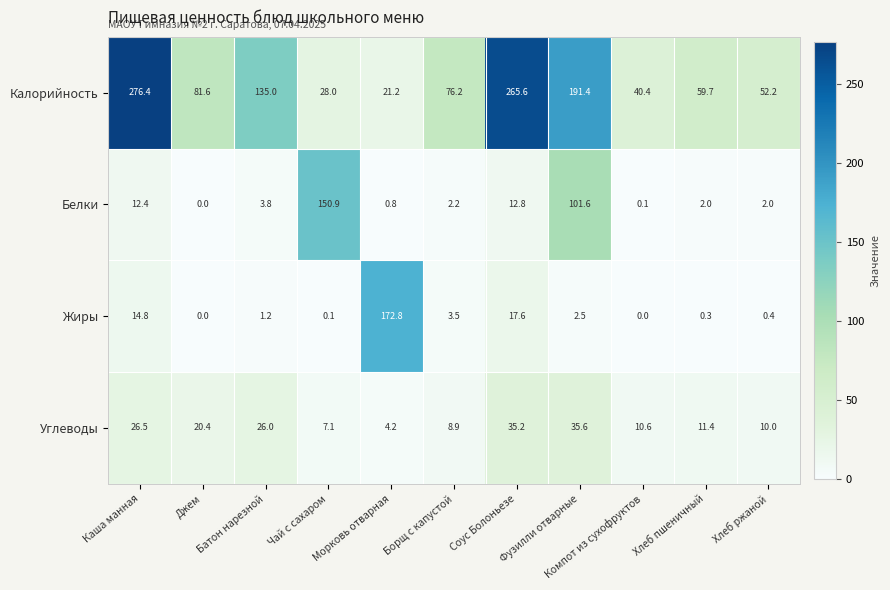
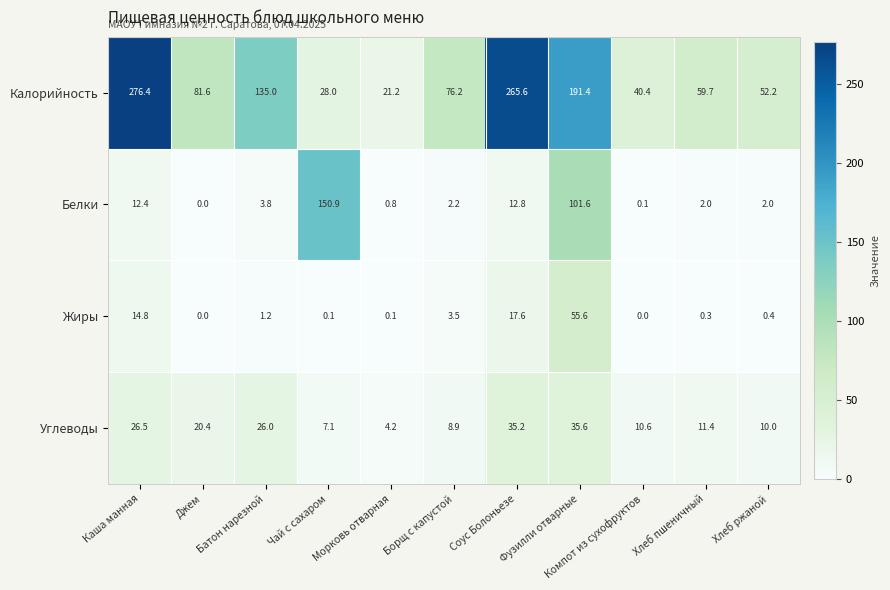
  {
    "Калорийность": {
      "Каша манная": 276.4,
      "Джем": 81.6,
      "Батон нарезной": 135.0,
      "Чай с сахаром": 28.0,
      "Морковь отварная": 21.2,
      "Борщ с капустой": 76.2,
      "Соус Болоньезе": 265.6,
      "Фузилли отварные": 191.4,
      "Компот из сухофруктов": 40.4,
      "Хлеб пшеничный": 59.7,
      "Хлеб ржаной": 52.2
    },
    "Белки": {
      "Каша манная": 12.4,
      "Джем": 0.0,
      "Батон нарезной": 3.8,
      "Чай с сахаром": 150.9,
      "Морковь отварная": 0.8,
      "Борщ с капустой": 2.2,
      "Соус Болоньезе": 12.8,
      "Фузилли отварные": 101.6,
      "Компот из сухофруктов": 0.1,
      "Хлеб пшеничный": 2.0,
      "Хлеб ржаной": 2.0
    },
    "Жиры": {
      "Каша манная": 14.8,
      "Джем": 0.0,
      "Батон нарезной": 1.2,
      "Чай с сахаром": 0.1,
-     "Морковь отварная": 172.8,
+     "Морковь отварная": 0.1,
      "Борщ с капустой": 3.5,
      "Соус Болоньезе": 17.6,
-     "Фузилли отварные": 2.5,
+     "Фузилли отварные": 55.6,
      "Компот из сухофруктов": 0.0,
      "Хлеб пшеничный": 0.3,
      "Хлеб ржаной": 0.4
    },
    "Углеводы": {
      "Каша манная": 26.5,
      "Джем": 20.4,
      "Батон нарезной": 26.0,
      "Чай с сахаром": 7.1,
      "Морковь отварная": 4.2,
      "Борщ с капустой": 8.9,
      "Соус Болоньезе": 35.2,
      "Фузилли отварные": 35.6,
      "Компот из сухофруктов": 10.6,
      "Хлеб пшеничный": 11.4,
      "Хлеб ржаной": 10.0
    }
  }
